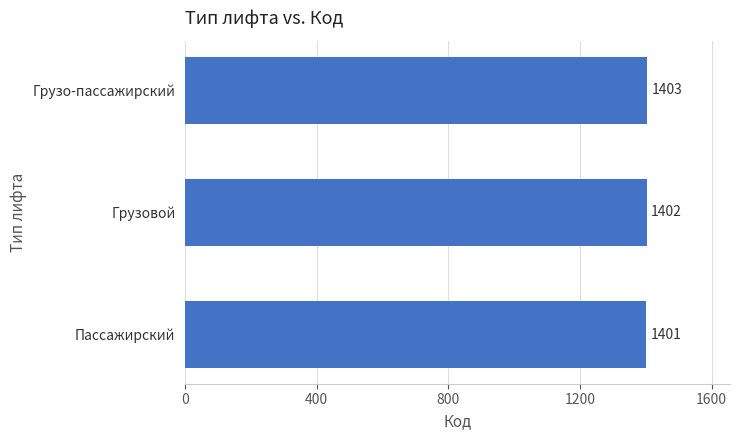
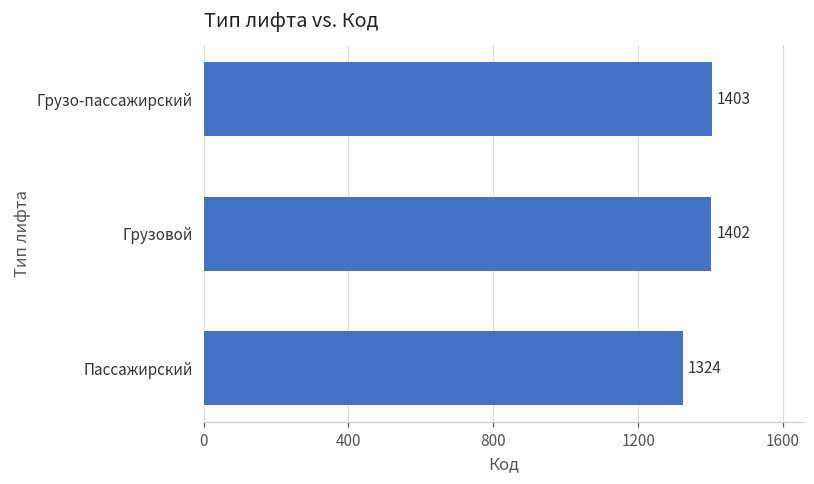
  {
    "Грузо-пассажирский": 1403,
    "Грузовой": 1402,
-   "Пассажирский": 1401
+   "Пассажирский": 1324
  }
